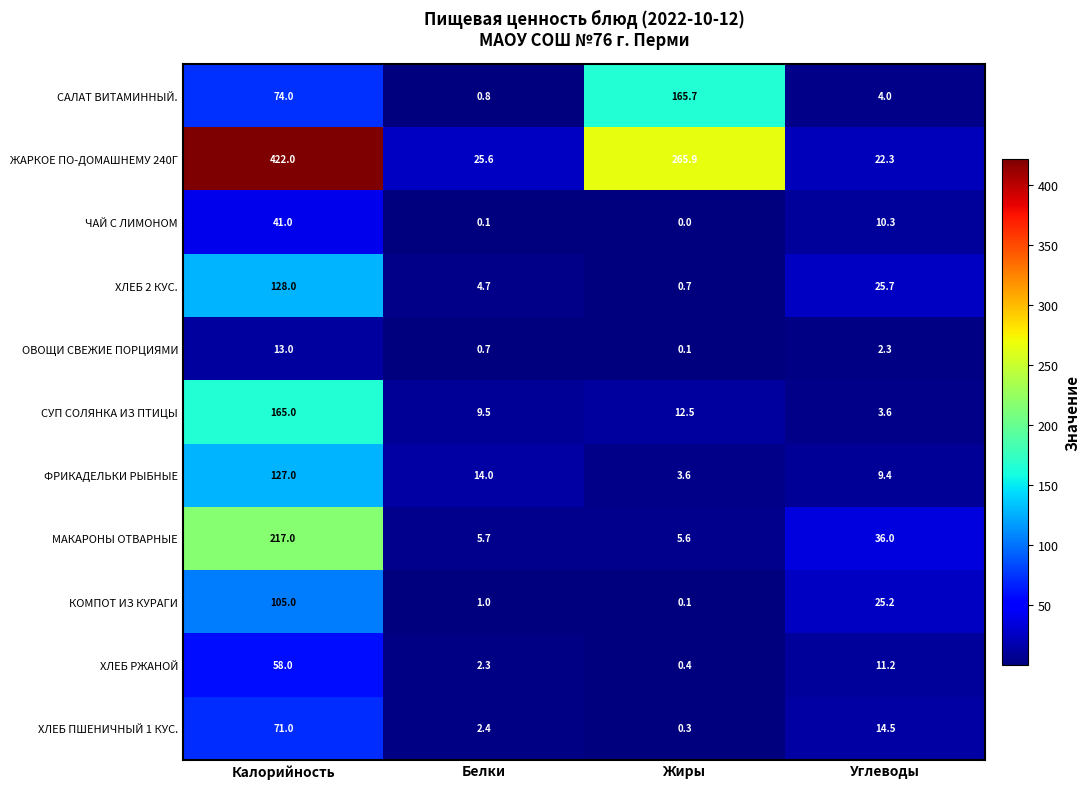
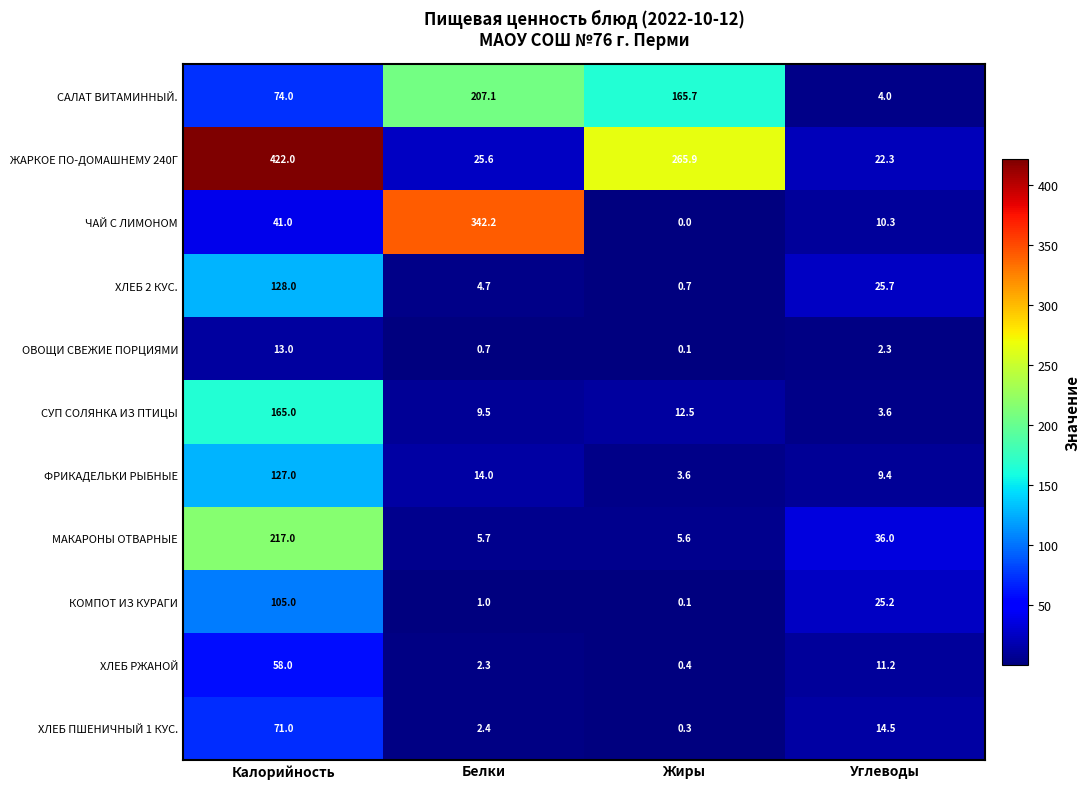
  {
    "САЛАТ ВИТАМИННЫЙ.": {
      "Калорийность": 74.0,
-     "Белки": 0.8,
+     "Белки": 207.1,
      "Жиры": 165.7,
      "Углеводы": 4.0
    },
    "ЖАРКОЕ ПО-ДОМАШНЕМУ 240Г": {
      "Калорийность": 422.0,
      "Белки": 25.6,
      "Жиры": 265.9,
      "Углеводы": 22.3
    },
    "ЧАЙ С ЛИМОНОМ": {
      "Калорийность": 41.0,
-     "Белки": 0.1,
+     "Белки": 342.2,
      "Жиры": 0.0,
      "Углеводы": 10.3
    },
    "ХЛЕБ 2 КУС.": {
      "Калорийность": 128.0,
      "Белки": 4.7,
      "Жиры": 0.7,
      "Углеводы": 25.7
    },
    "ОВОЩИ СВЕЖИЕ ПОРЦИЯМИ": {
      "Калорийность": 13.0,
      "Белки": 0.7,
      "Жиры": 0.1,
      "Углеводы": 2.3
    },
    "СУП СОЛЯНКА ИЗ ПТИЦЫ": {
      "Калорийность": 165.0,
      "Белки": 9.5,
      "Жиры": 12.5,
      "Углеводы": 3.6
    },
    "ФРИКАДЕЛЬКИ РЫБНЫЕ": {
      "Калорийность": 127.0,
      "Белки": 14.0,
      "Жиры": 3.6,
      "Углеводы": 9.4
    },
    "МАКАРОНЫ ОТВАРНЫЕ": {
      "Калорийность": 217.0,
      "Белки": 5.7,
      "Жиры": 5.6,
      "Углеводы": 36.0
    },
    "КОМПОТ ИЗ КУРАГИ": {
      "Калорийность": 105.0,
      "Белки": 1.0,
      "Жиры": 0.1,
      "Углеводы": 25.2
    },
    "ХЛЕБ РЖАНОЙ": {
      "Калорийность": 58.0,
      "Белки": 2.3,
      "Жиры": 0.4,
      "Углеводы": 11.2
    },
    "ХЛЕБ ПШЕНИЧНЫЙ 1 КУС.": {
      "Калорийность": 71.0,
      "Белки": 2.4,
      "Жиры": 0.3,
      "Углеводы": 14.5
    }
  }
